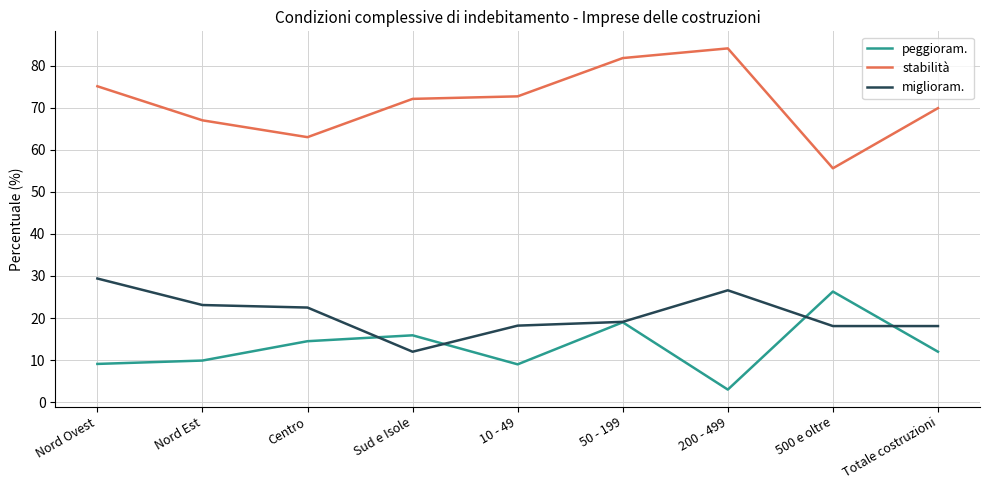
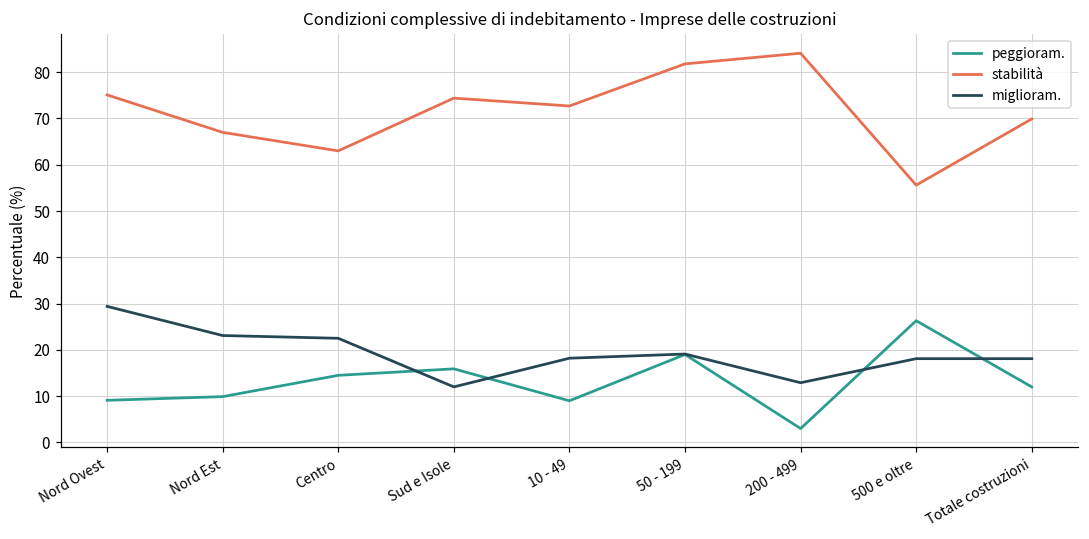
  {
    "peggioram.": {
      "Nord Ovest": 9,
      "Nord Est": 10,
      "Centro": 15,
      "Sud e Isole": 16,
      "10 - 49": 9,
      "200 - 499": 3,
      "500 e oltre": 26,
      "Totale costruzioni": 12
    },
    "stabilità": {
      "Nord Ovest": 75,
      "Nord Est": 67,
      "Centro": 63,
-     "Sud e Isole": 72,
+     "Sud e Isole": 74,
      "10 - 49": 73,
      "50 - 199": 82,
      "200 - 499": 84,
      "500 e oltre": 56,
      "Totale costruzioni": 70
    },
    "miglioram.": {
      "Nord Ovest": 29,
      "Nord Est": 23,
      "Centro": 23,
      "Sud e Isole": 12,
      "10 - 49": 18,
-     "200 - 499": 27,
+     "200 - 499": 13,
      "500 e oltre": 18,
      "Totale costruzioni": 18
    }
  }
